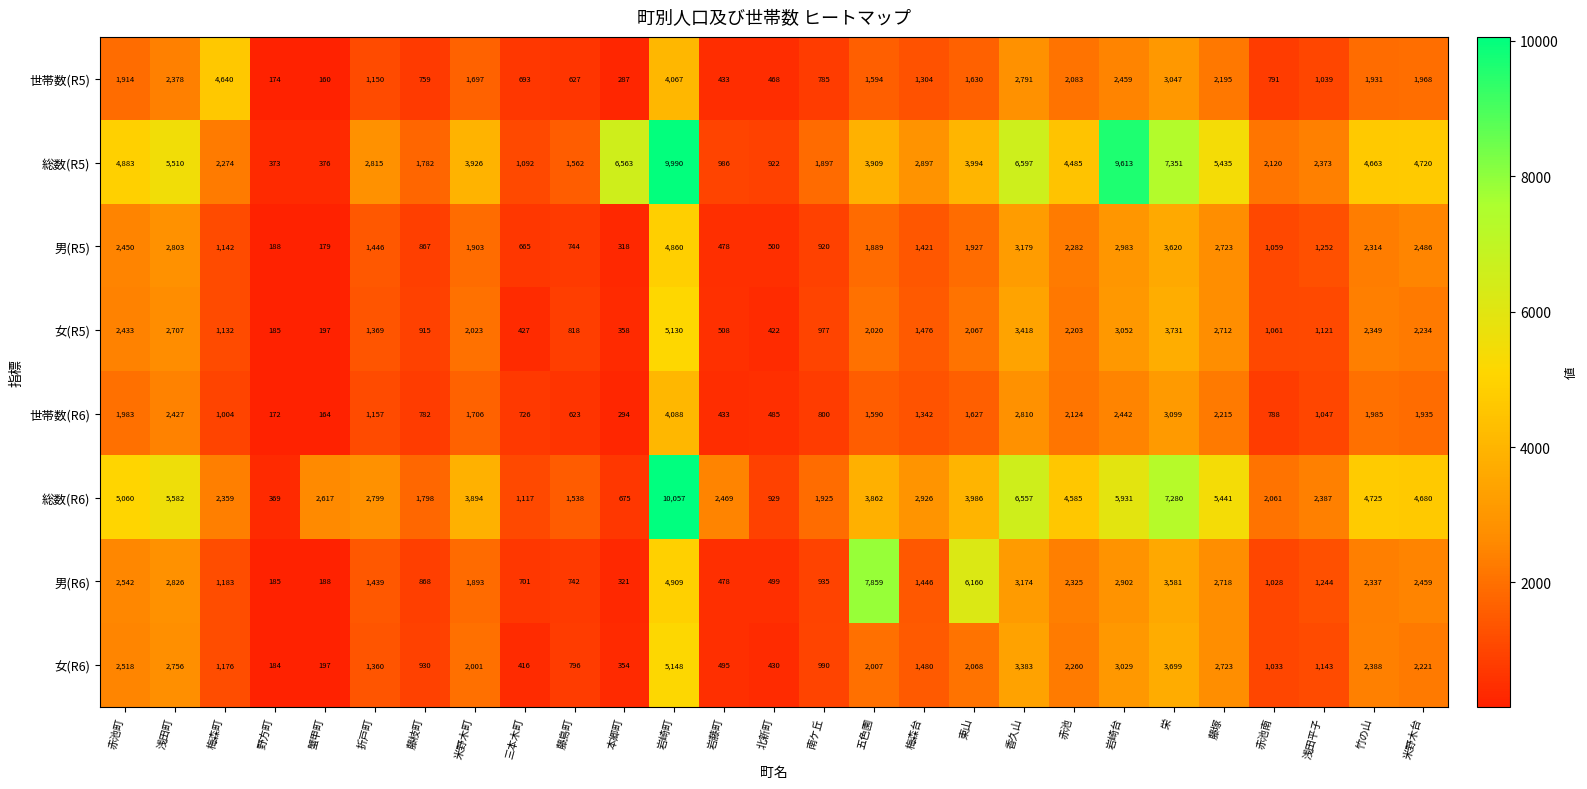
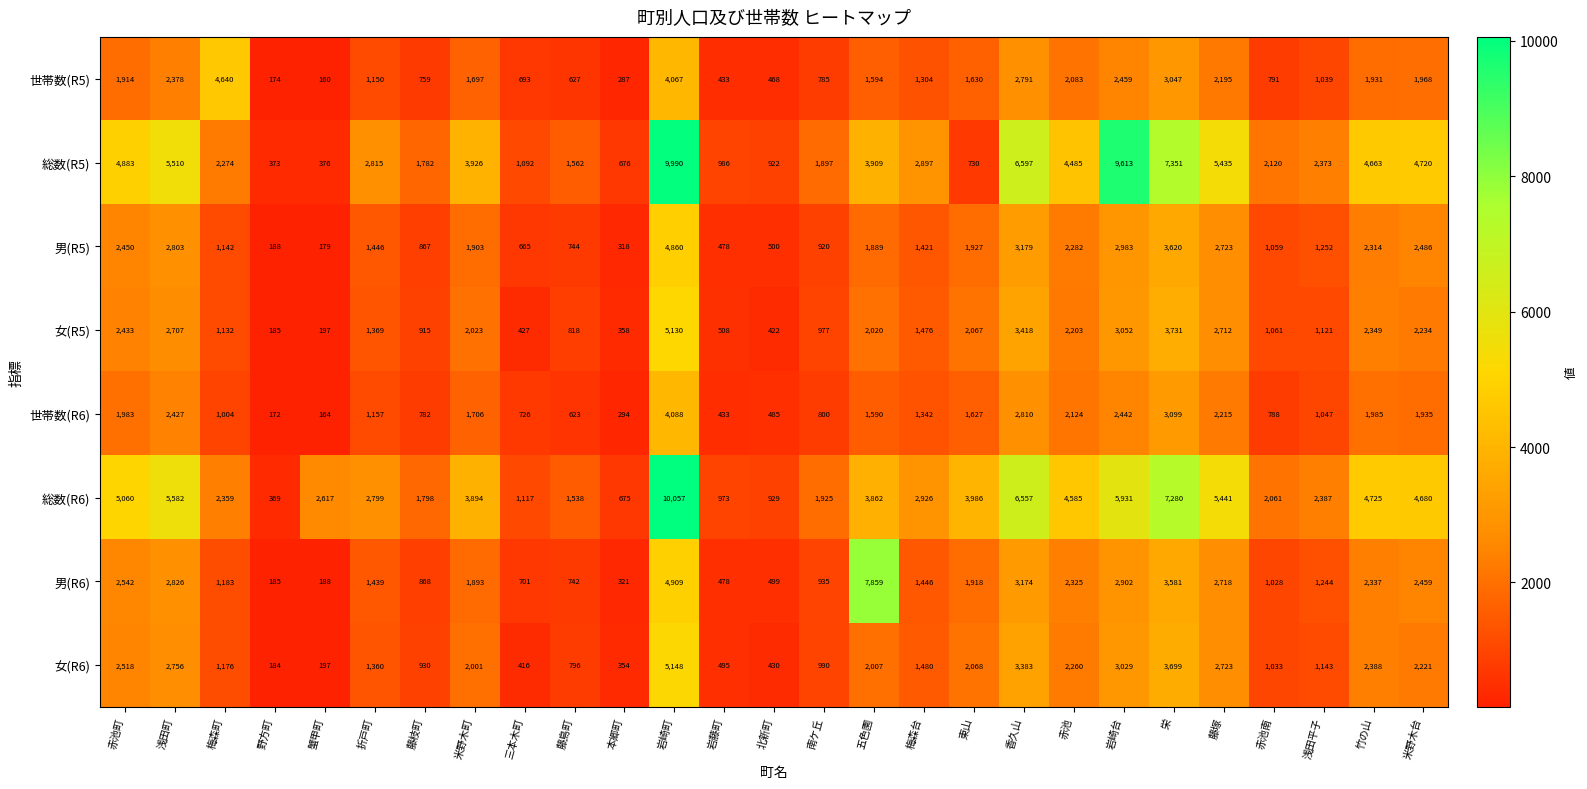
  {
    "総数(R5)": {
      "赤池町": "4,883",
      "浅田町": "5,510",
      "梅森町": "2,274",
      "野方町": "373",
      "蟹甲町": "376",
      "折戸町": "2,815",
      "藤枝町": "1,782",
      "米野木町": "3,926",
      "三本木町": "1,092",
      "藤島町": "1,562",
-     "本郷町": "6,563",
+     "本郷町": "676",
      "岩崎町": "9,990",
      "岩藤町": "986",
      "北新町": "922",
      "南ケ丘": "1,897",
      "五色園": "3,909",
      "梅森台": "2,897",
-     "東山": "3,994",
+     "東山": "730",
      "香久山": "6,597",
      "赤池": "4,485",
      "岩崎台": "9,613",
      "栄": "7,351",
      "藤塚": "5,435",
      "赤池南": "2,120",
      "浅田平子": "2,373",
      "竹の山": "4,663",
      "米野木台": "4,720"
    },
    "総数(R6)": {
      "赤池町": "5,060",
      "浅田町": "5,582",
      "梅森町": "2,359",
      "野方町": "369",
      "蟹甲町": "2,617",
      "折戸町": "2,799",
      "藤枝町": "1,798",
      "米野木町": "3,894",
      "三本木町": "1,117",
      "藤島町": "1,538",
      "本郷町": "675",
      "岩崎町": "10,057",
-     "岩藤町": "2,469",
+     "岩藤町": "973",
      "北新町": "929",
      "南ケ丘": "1,925",
      "五色園": "3,862",
      "梅森台": "2,926",
      "東山": "3,986",
      "香久山": "6,557",
      "赤池": "4,585",
      "岩崎台": "5,931",
      "栄": "7,280",
      "藤塚": "5,441",
      "赤池南": "2,061",
      "浅田平子": "2,387",
      "竹の山": "4,725",
      "米野木台": "4,680"
    },
    "男(R6)": {
      "赤池町": "2,542",
      "浅田町": "2,826",
      "梅森町": "1,183",
      "野方町": "185",
      "蟹甲町": "188",
      "折戸町": "1,439",
      "藤枝町": "868",
      "米野木町": "1,893",
      "三本木町": "701",
      "藤島町": "742",
      "本郷町": "321",
      "岩崎町": "4,909",
      "岩藤町": "478",
      "北新町": "499",
      "南ケ丘": "935",
      "五色園": "7,859",
      "梅森台": "1,446",
-     "東山": "6,160",
+     "東山": "1,918",
      "香久山": "3,174",
      "赤池": "2,325",
      "岩崎台": "2,902",
      "栄": "3,581",
      "藤塚": "2,718",
      "赤池南": "1,028",
      "浅田平子": "1,244",
      "竹の山": "2,337",
      "米野木台": "2,459"
    }
  }
